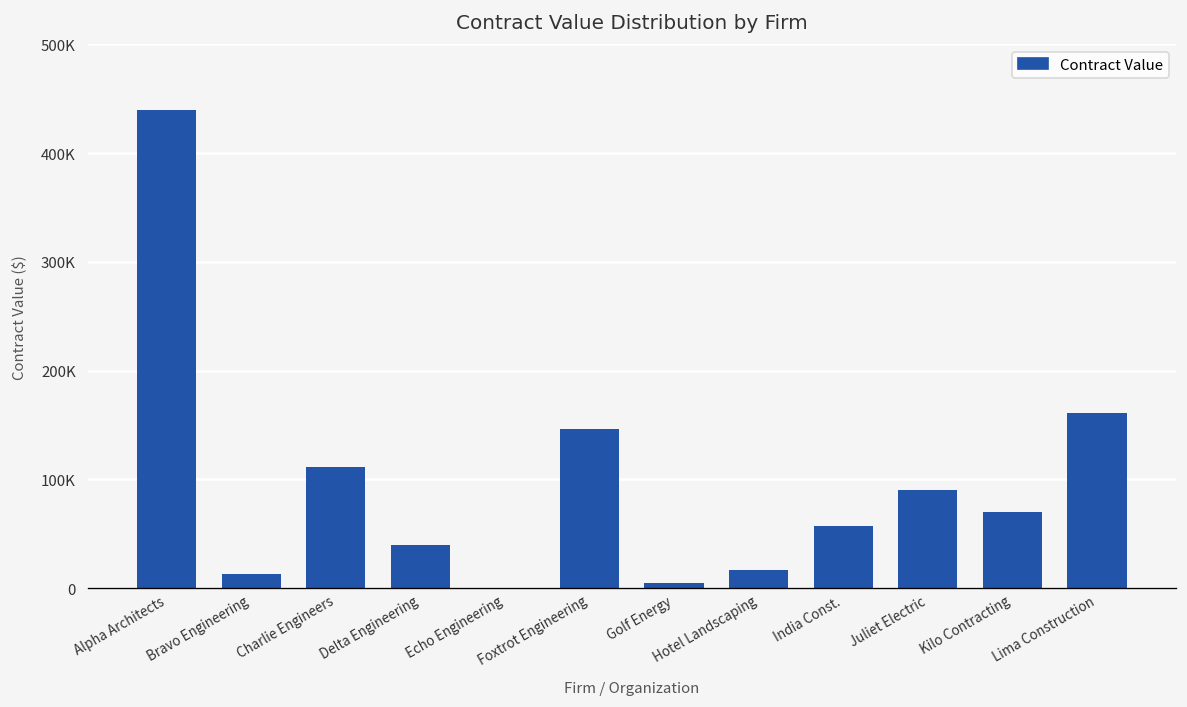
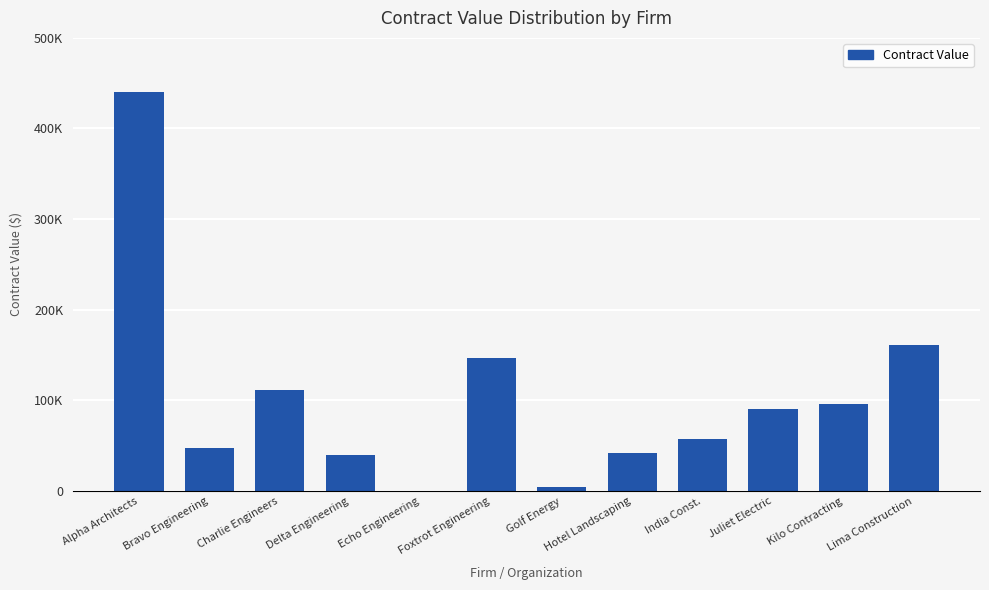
  {
    "Alpha Architects": 440000,
-   "Bravo Engineering": 10000,
+   "Bravo Engineering": 50000,
    "Charlie Engineers": 110000,
    "Delta Engineering": 40000,
    "Echo Engineering": 0,
    "Foxtrot Engineering": 150000,
    "Golf Energy": 0,
-   "Hotel Landscaping": 20000,
+   "Hotel Landscaping": 40000,
    "India Const.": 60000,
    "Juliet Electric": 90000,
-   "Kilo Contracting": 70000,
+   "Kilo Contracting": 100000,
    "Lima Construction": 160000
  }
